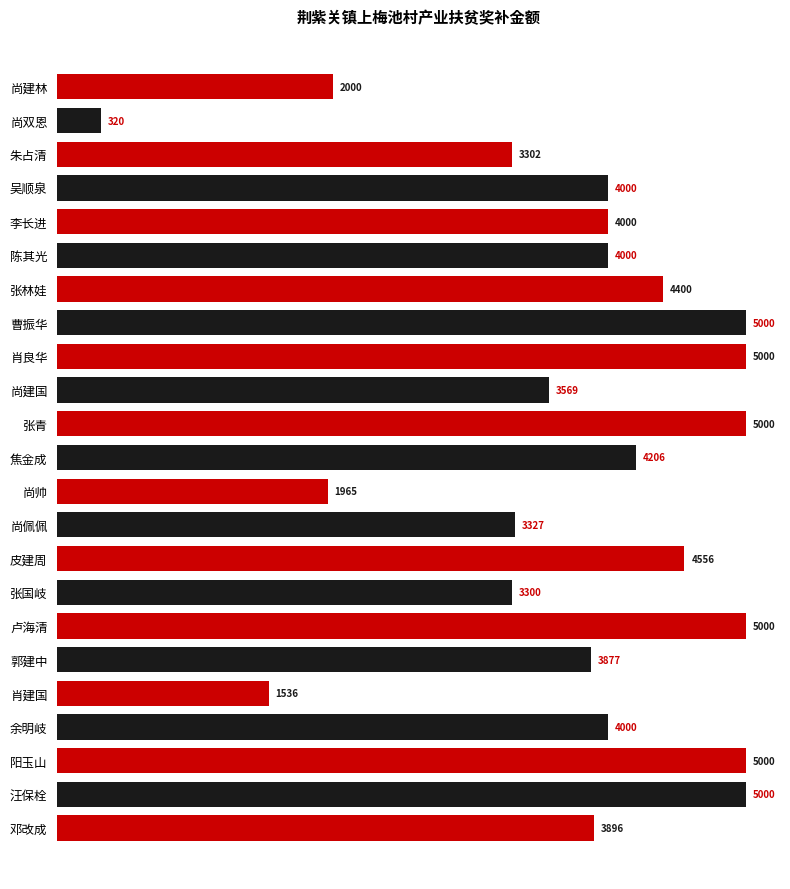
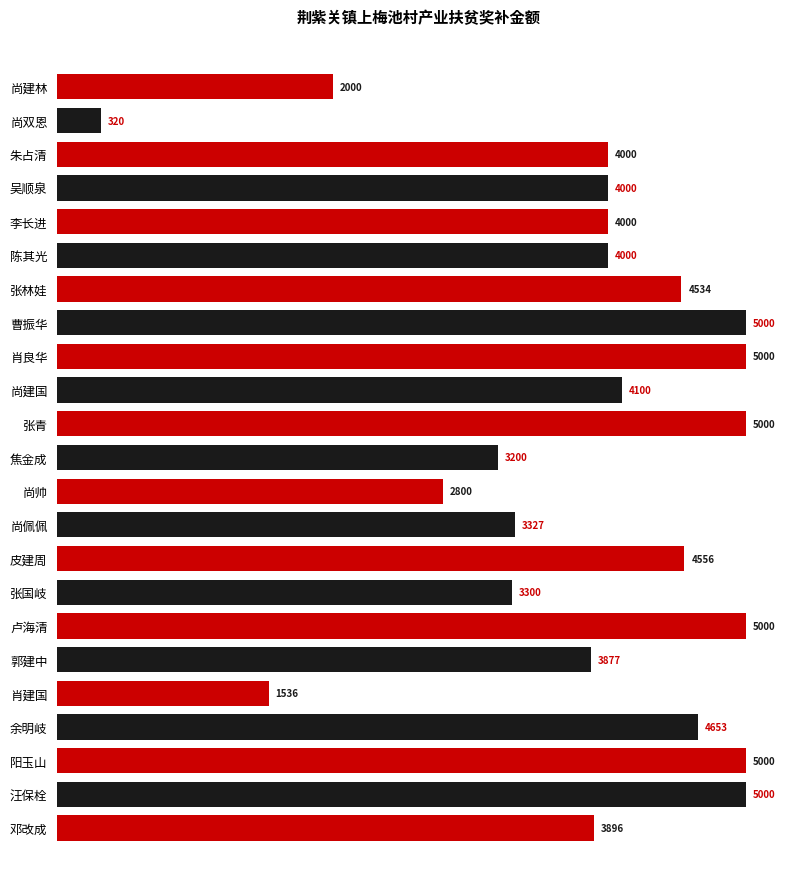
  {
    "尚建林": 2000,
    "尚双恩": 320,
-   "朱占清": 3302,
+   "朱占清": 4000,
    "吴顺泉": 4000,
    "李长进": 4000,
    "陈其光": 4000,
-   "张林娃": 4400,
+   "张林娃": 4534,
    "曹振华": 5000,
    "肖良华": 5000,
-   "尚建国": 3569,
+   "尚建国": 4100,
    "张青": 5000,
-   "焦金成": 4206,
-   "尚帅": 1965,
+   "焦金成": 3200,
+   "尚帅": 2800,
    "尚佩佩": 3327,
    "皮建周": 4556,
    "张国岐": 3300,
    "卢海清": 5000,
    "郭建中": 3877,
    "肖建国": 1536,
-   "余明岐": 4000,
+   "余明岐": 4653,
    "阳玉山": 5000,
    "汪保栓": 5000,
    "邓改成": 3896
  }
